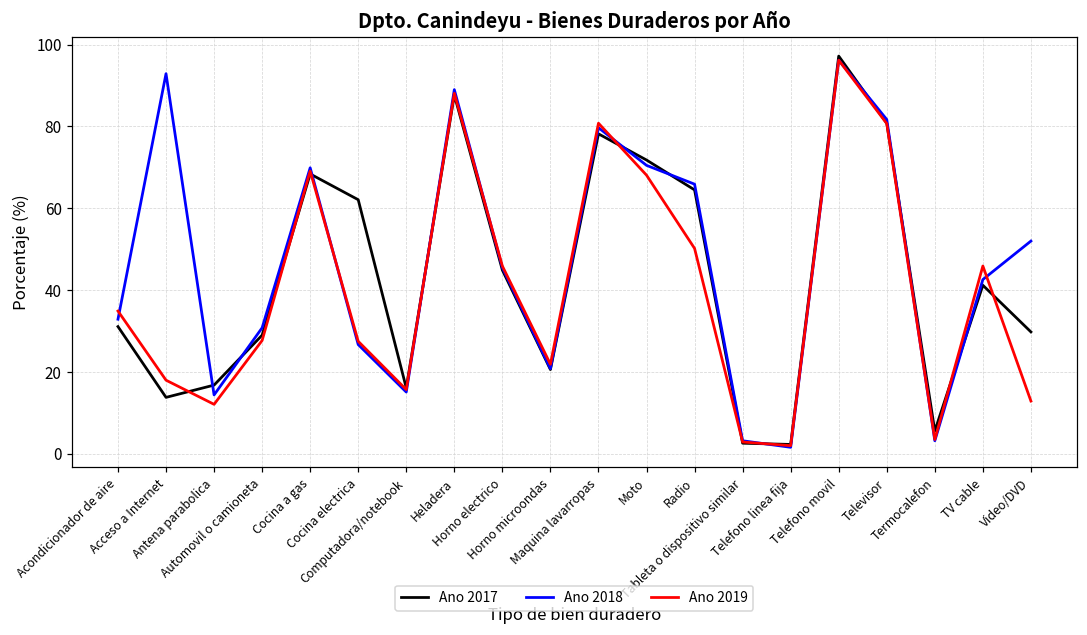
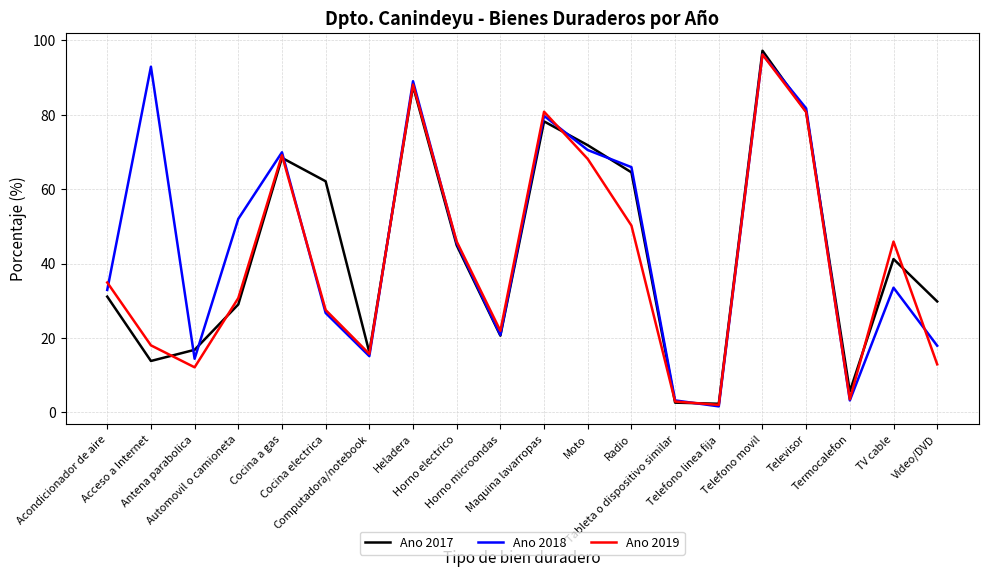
  {
    "Ano 2017": {
      "Acondicionador de aire": 31,
      "Acceso a Internet": 14,
      "Antena parabolica": 17,
      "Automovil o camioneta": 29,
      "Cocina a gas": 68,
      "Cocina electrica": 62,
      "Maquina lavarropas": 78,
      "Moto": 72,
      "Radio": 65,
      "Telefono movil": 97,
      "Termocalefon": 6,
      "TV cable": 41,
      "Video/DVD": 30
    },
    "Ano 2018": {
      "Acondicionador de aire": 33,
      "Acceso a Internet": 93,
      "Antena parabolica": 14,
-     "Automovil o camioneta": 31,
+     "Automovil o camioneta": 52,
      "Cocina a gas": 70,
      "Cocina electrica": 27,
      "Heladera": 89,
      "Maquina lavarropas": 80,
      "Moto": 71,
      "Radio": 66,
      "Televisor": 82,
-     "TV cable": 43,
-     "Video/DVD": 52
+     "TV cable": 34,
+     "Video/DVD": 18
    },
    "Ano 2019": {
      "Acondicionador de aire": 35,
      "Acceso a Internet": 18,
      "Antena parabolica": 12,
-     "Automovil o camioneta": 28,
+     "Automovil o camioneta": 31,
      "Cocina a gas": 69,
      "Cocina electrica": 28,
      "Horno microondas": 22,
      "Maquina lavarropas": 81,
      "Moto": 68,
      "Radio": 50,
      "TV cable": 46,
      "Video/DVD": 13
    }
  }
